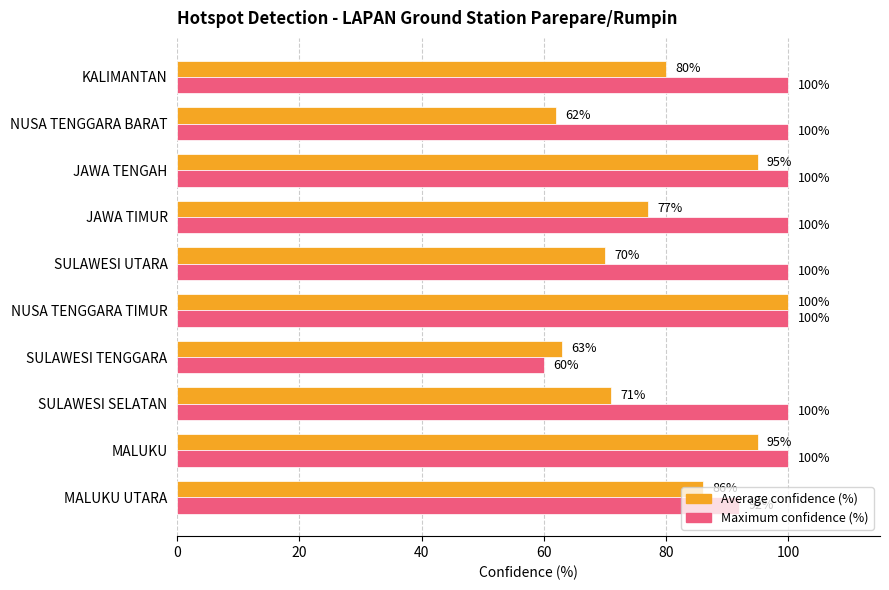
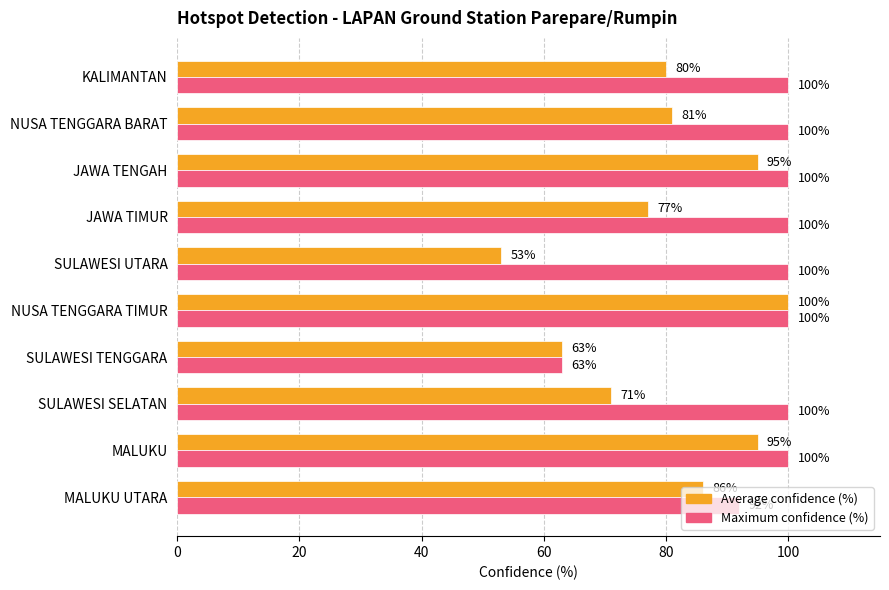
  {
    "Average confidence (%)": {
      "KALIMANTAN": "80%",
-     "NUSA TENGGARA BARAT": "62%",
+     "NUSA TENGGARA BARAT": "81%",
      "JAWA TENGAH": "95%",
      "JAWA TIMUR": "77%",
-     "SULAWESI UTARA": "70%",
+     "SULAWESI UTARA": "53%",
      "NUSA TENGGARA TIMUR": "100%",
      "SULAWESI TENGGARA": "63%",
      "SULAWESI SELATAN": "71%",
      "MALUKU": "95%"
    },
    "Maximum confidence (%)": {
      "KALIMANTAN": "100%",
      "NUSA TENGGARA BARAT": "100%",
      "JAWA TENGAH": "100%",
      "JAWA TIMUR": "100%",
      "SULAWESI UTARA": "100%",
      "NUSA TENGGARA TIMUR": "100%",
-     "SULAWESI TENGGARA": "60%",
+     "SULAWESI TENGGARA": "63%",
      "SULAWESI SELATAN": "100%",
      "MALUKU": "100%"
    }
  }
